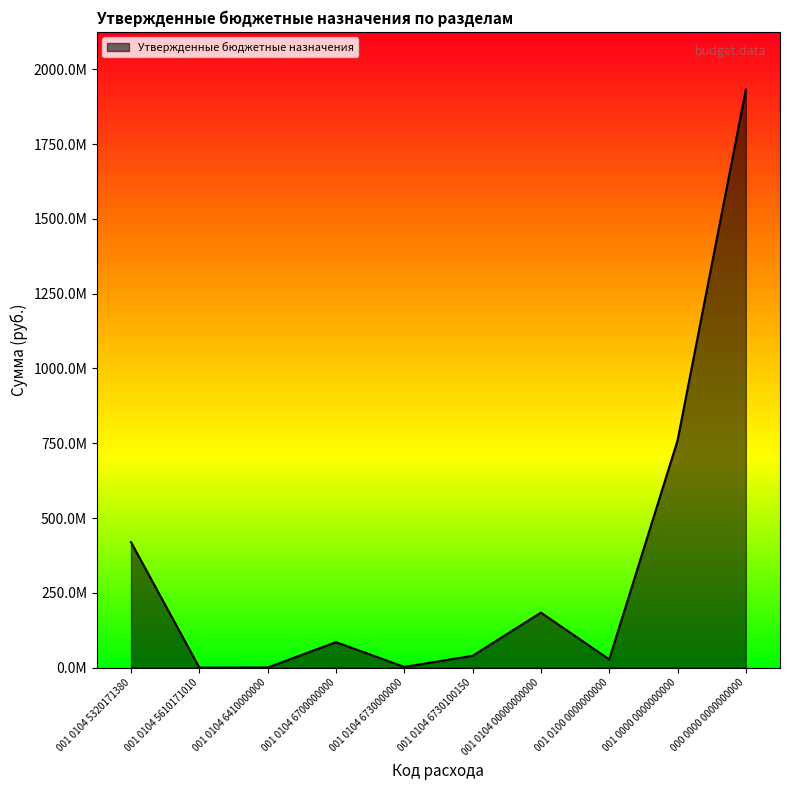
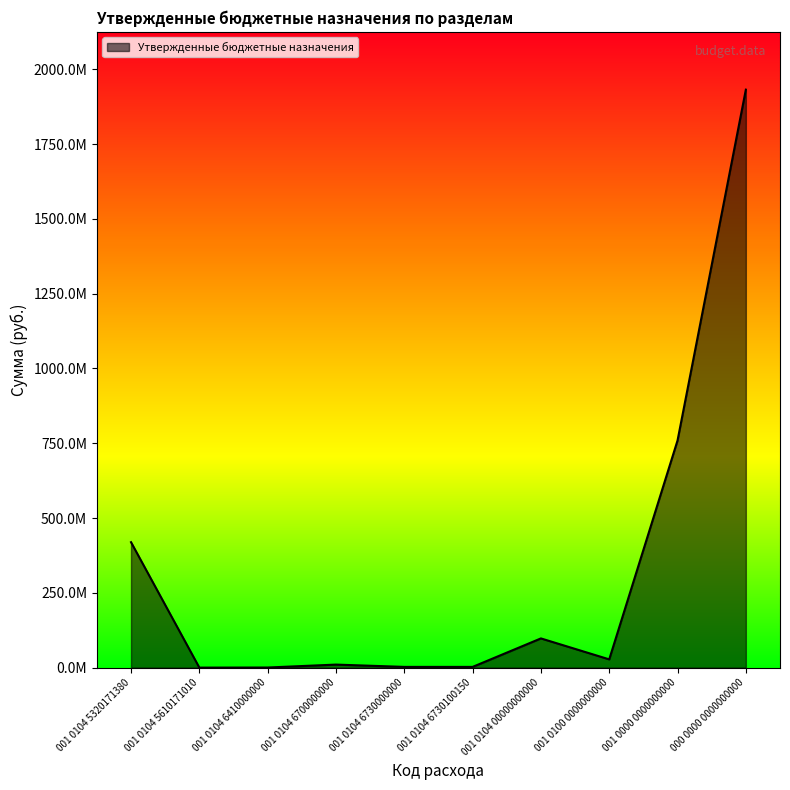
  {
    "001 0104 5320171380": 420000000,
    "001 0104 5610171010": 0,
    "001 0104 6410000000": 0,
-   "001 0104 6700000000": 90000000,
+   "001 0104 6700000000": 10000000,
    "001 0104 6730000000": 0,
-   "001 0104 6730100150": 40000000,
-   "001 0104 00000000000": 180000000,
+   "001 0104 6730100150": 0,
+   "001 0104 00000000000": 100000000,
    "001 0100 0000000000": 30000000,
    "001 0000 0000000000": 760000000,
    "000 0000 0000000000": 1930000000
  }
